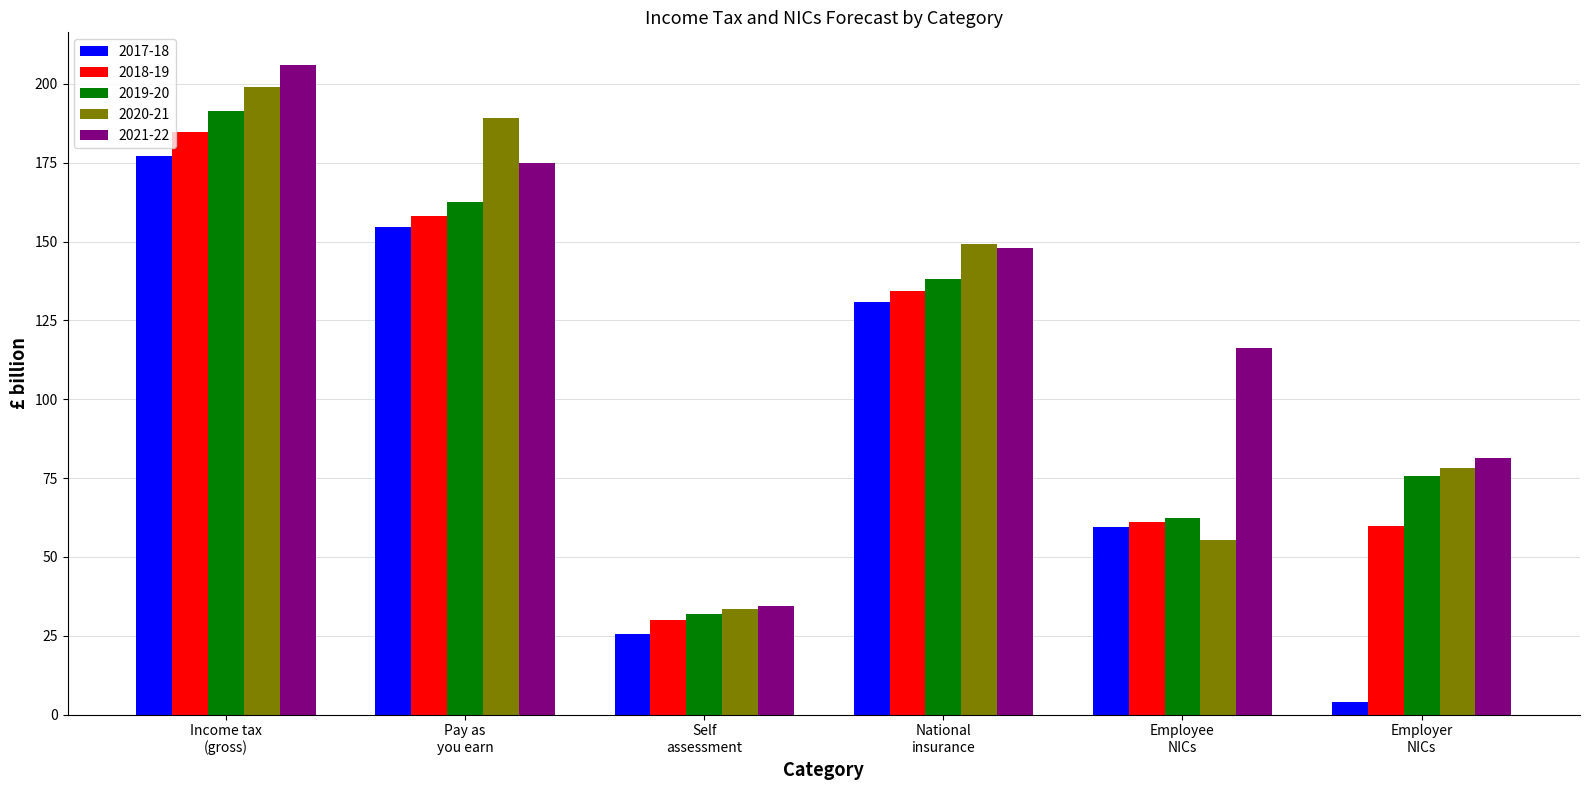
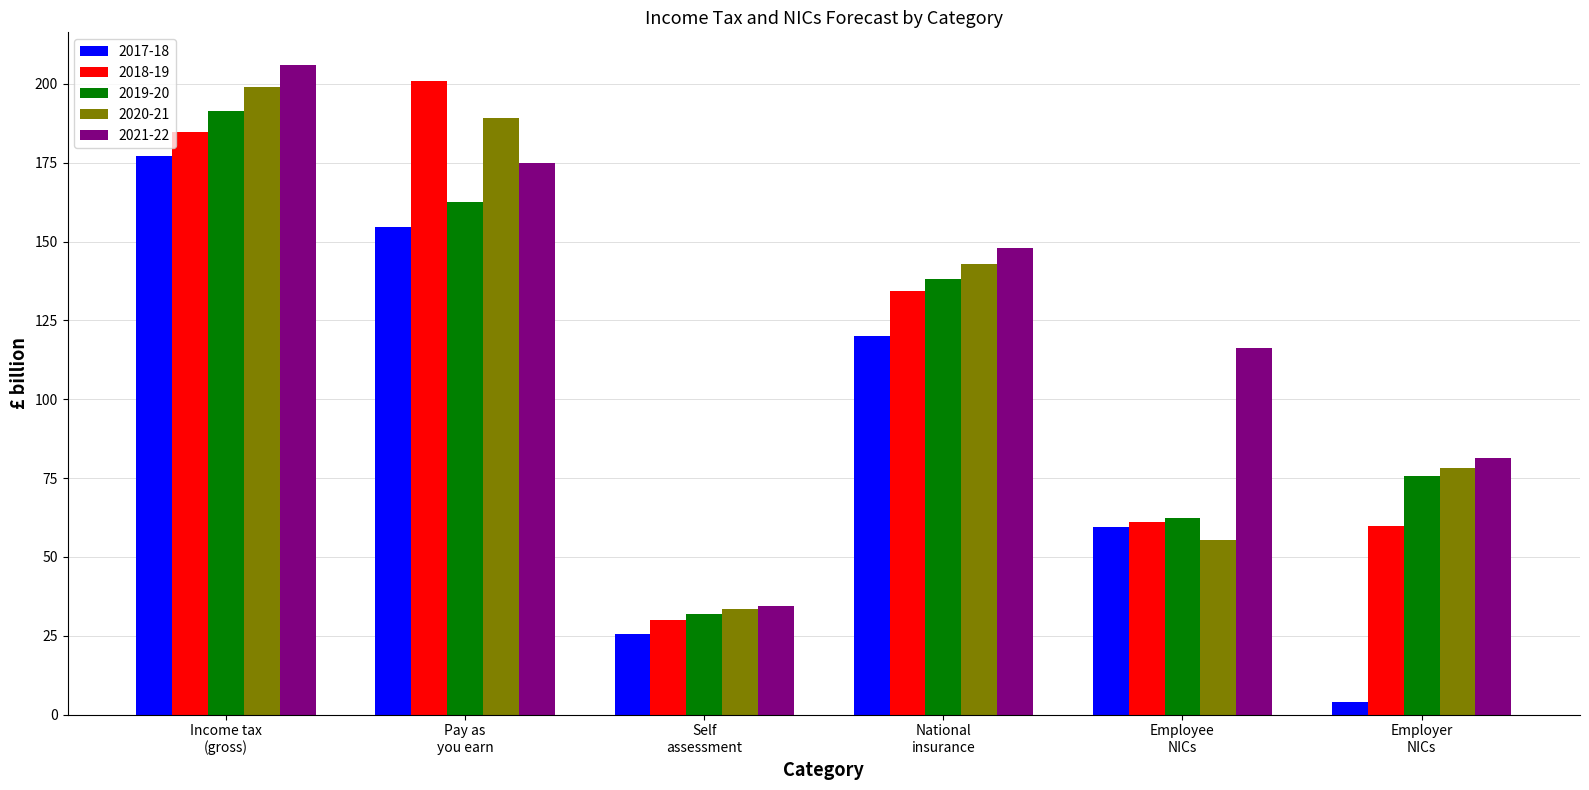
  {
    "2017-18": {
      "Income tax (gross)": 177,
      "Pay as you earn": 155,
      "Self assessment": 25,
-     "National insurance": 131,
+     "National insurance": 120,
      "Employee NICs": 59,
      "Employer NICs": 4
    },
    "2018-19": {
      "Income tax (gross)": 185,
-     "Pay as you earn": 158,
+     "Pay as you earn": 201,
      "Self assessment": 30,
      "National insurance": 134,
      "Employee NICs": 61,
      "Employer NICs": 60
    },
    "2019-20": {
      "Income tax (gross)": 191,
      "Pay as you earn": 162,
      "Self assessment": 32,
      "National insurance": 138,
      "Employee NICs": 63,
      "Employer NICs": 76
    },
    "2020-21": {
      "Income tax (gross)": 199,
      "Pay as you earn": 189,
      "Self assessment": 34,
-     "National insurance": 149,
+     "National insurance": 143,
      "Employee NICs": 55,
      "Employer NICs": 78
    },
    "2021-22": {
      "Income tax (gross)": 206,
      "Pay as you earn": 175,
      "Self assessment": 34,
      "National insurance": 148,
      "Employee NICs": 116,
      "Employer NICs": 81
    }
  }
